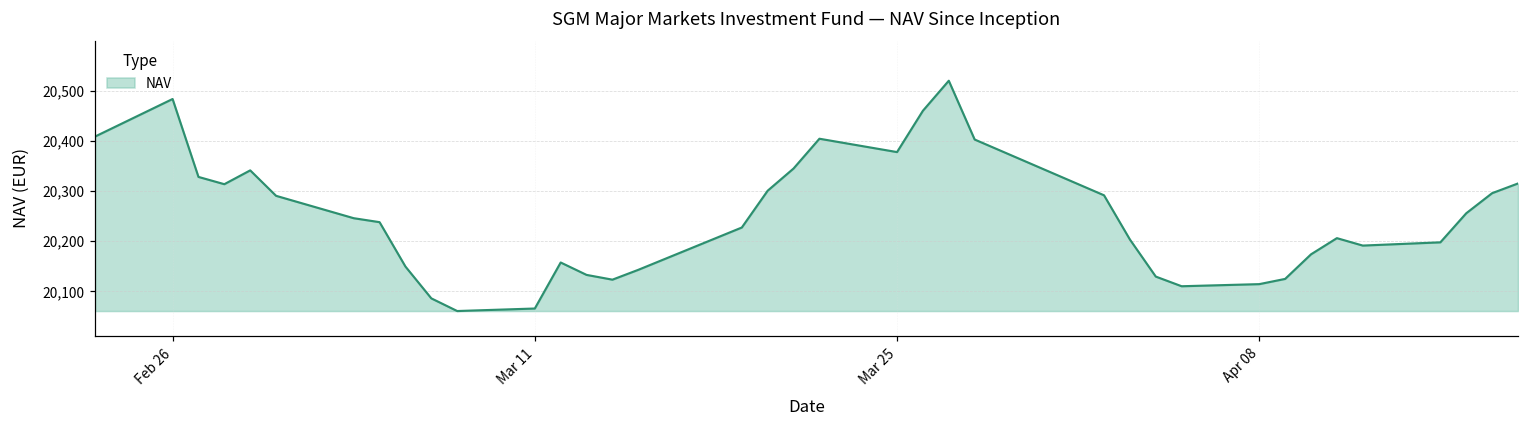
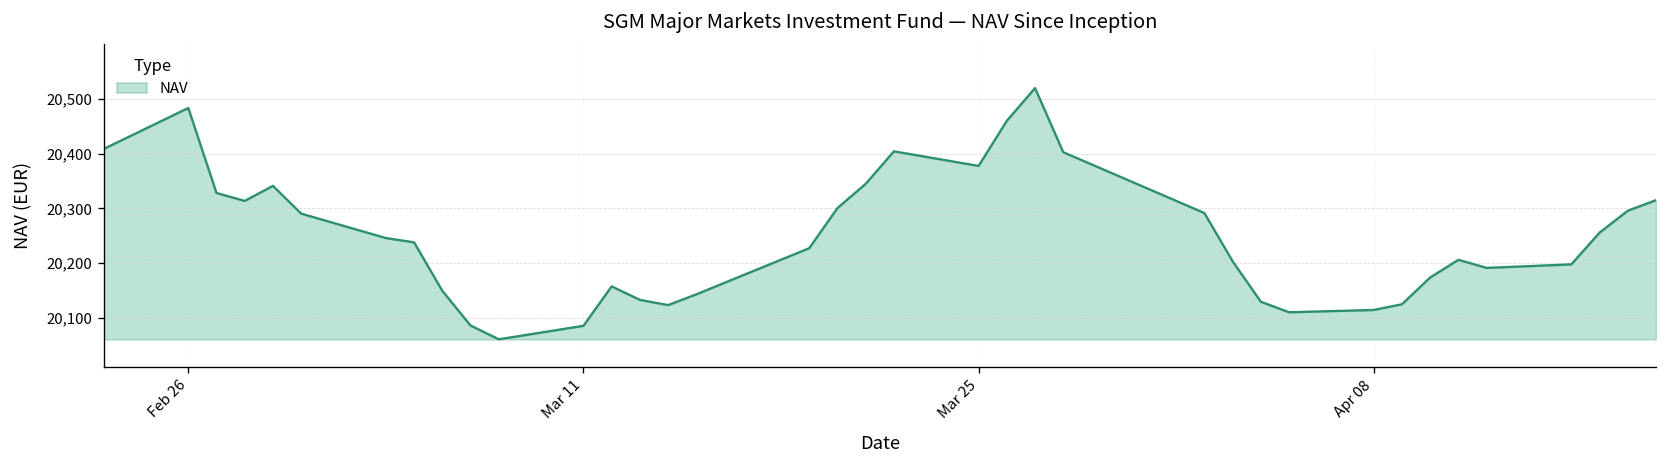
  {
    "Feb 26": "20,480",
-   "Mar 11": "20,070",
+   "Mar 11": "20,090",
    "Mar 25": "20,380",
    "Apr 08": "20,110"
  }
